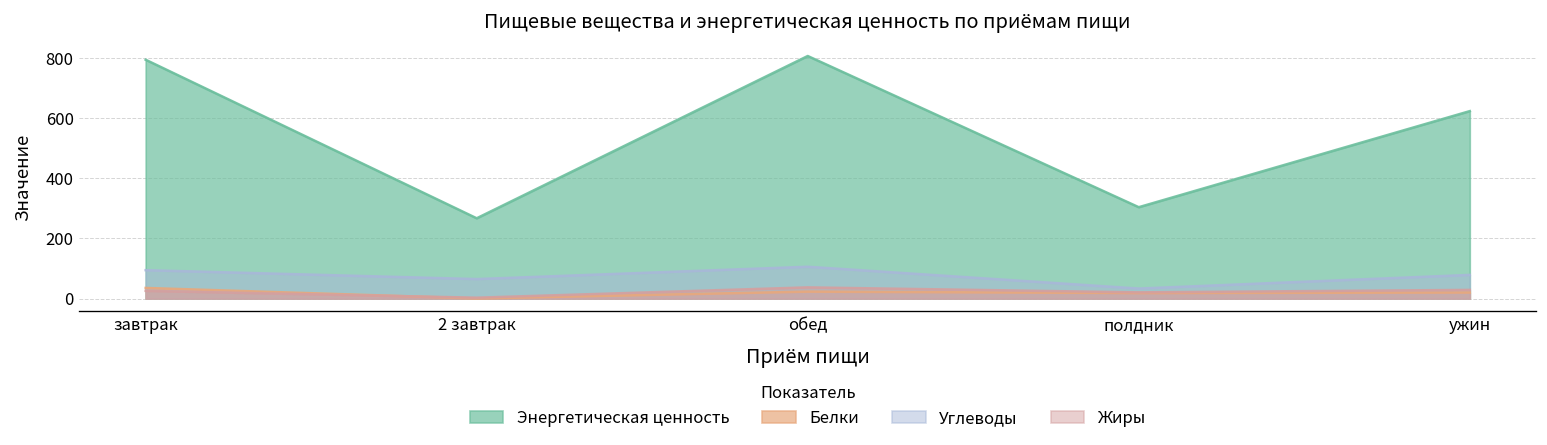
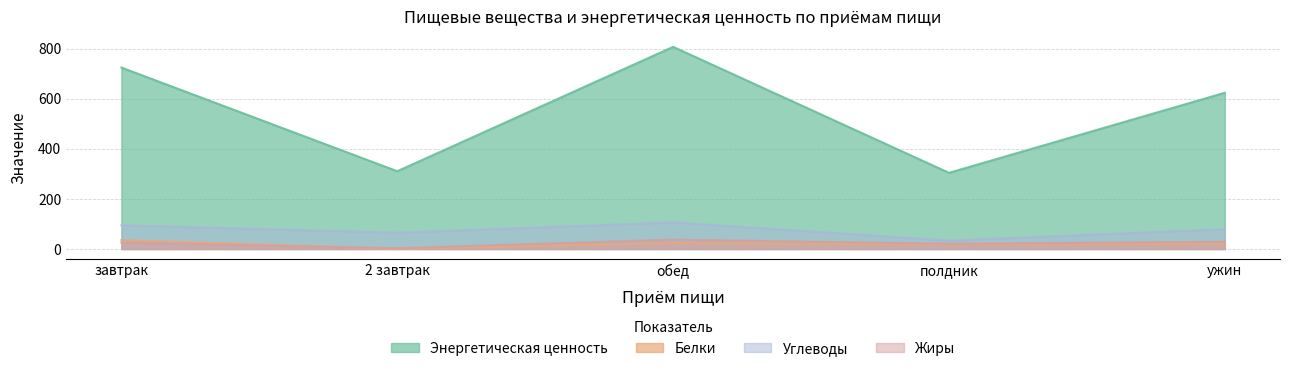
  {
    "Энергетическая ценность": {
-     "завтрак": 790,
-     "2 завтрак": 270,
+     "завтрак": 720,
+     "2 завтрак": 310,
      "обед": 810,
      "полдник": 300,
      "ужин": 620
    }
  }
